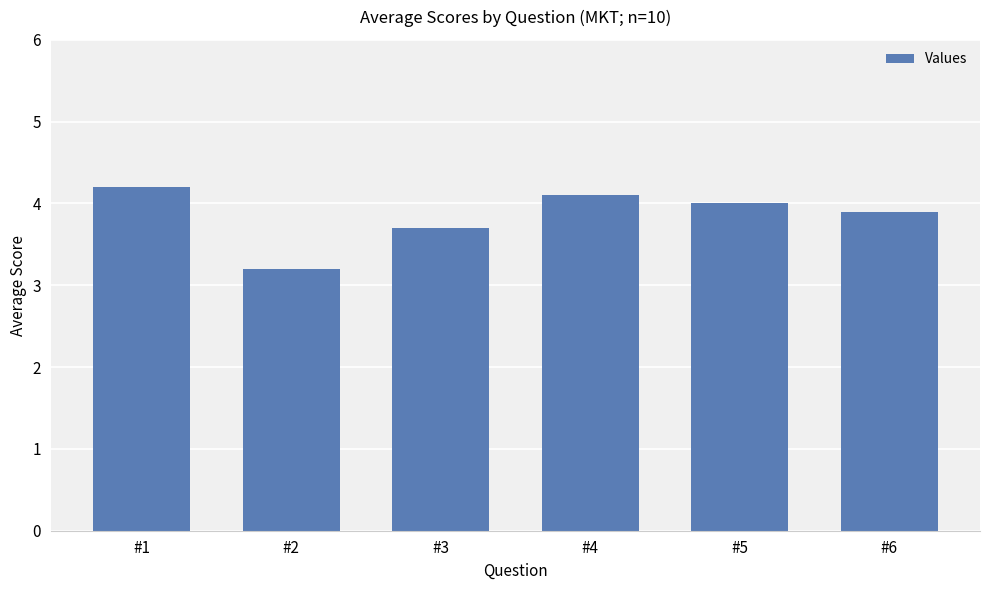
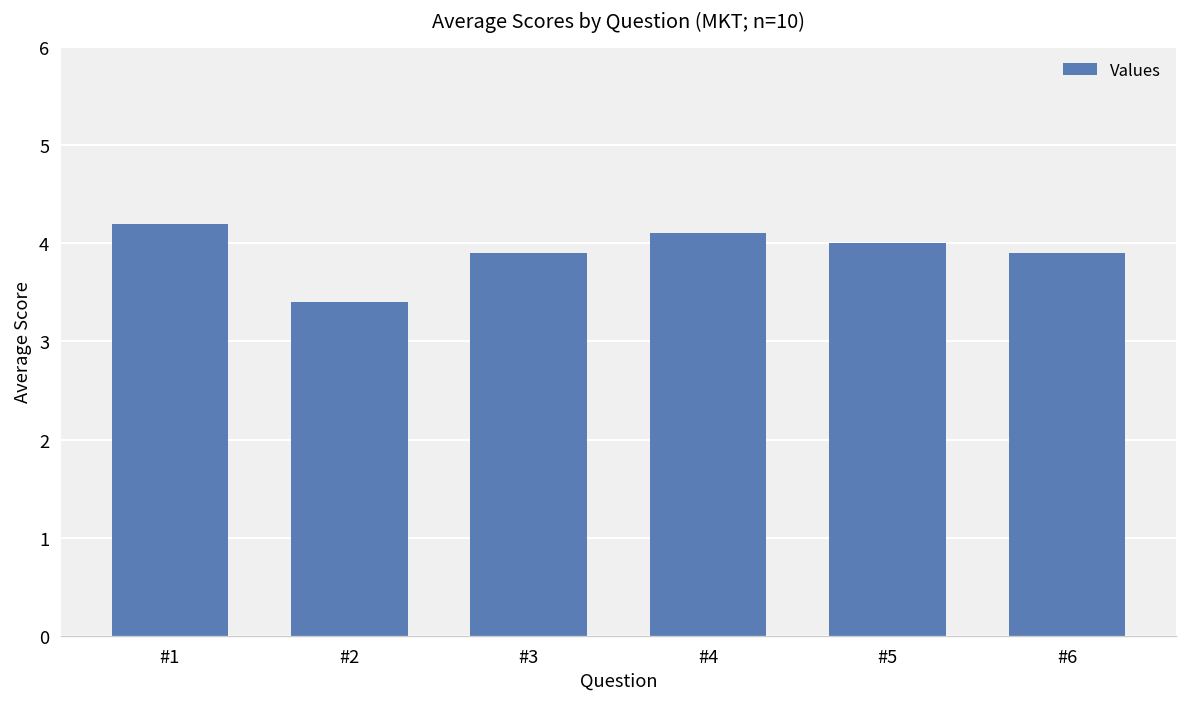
  {
    "#1": 4.2,
-   "#2": 3.2,
-   "#3": 3.7,
+   "#2": 3.4,
+   "#3": 3.9,
    "#4": 4.1,
    "#5": 4.0,
    "#6": 3.9
  }
